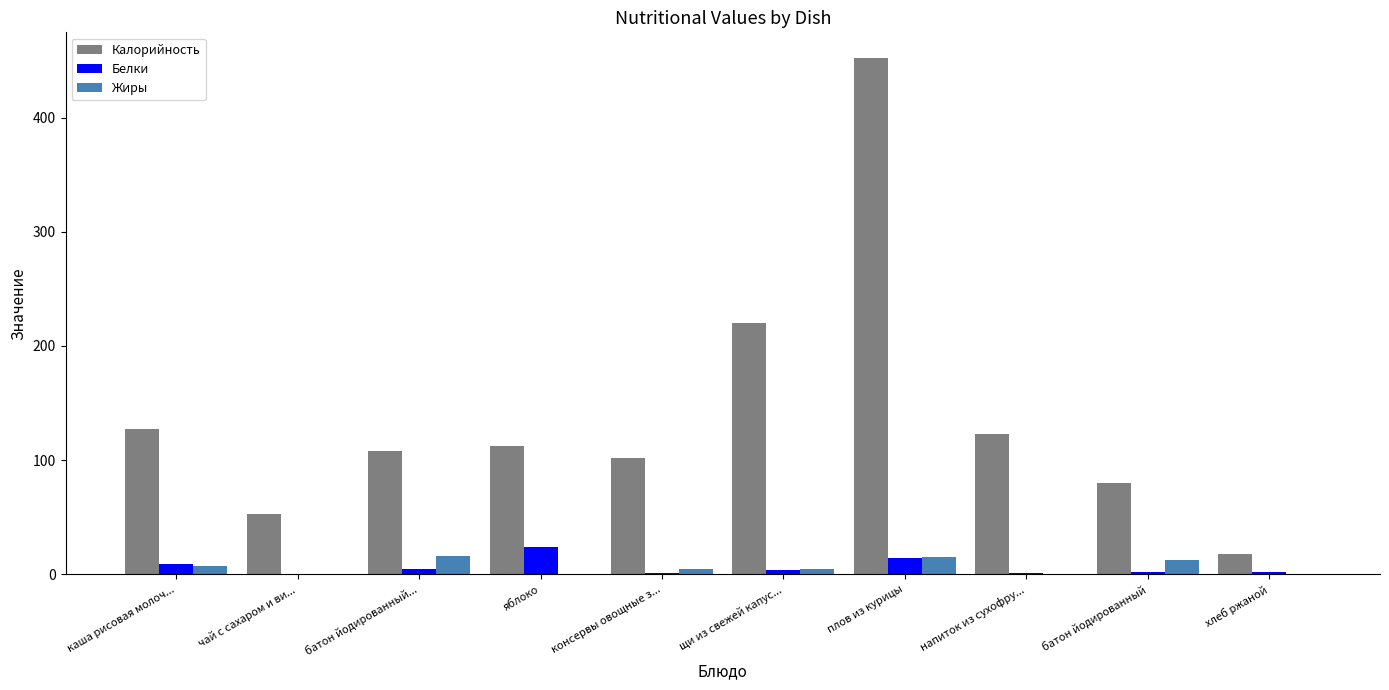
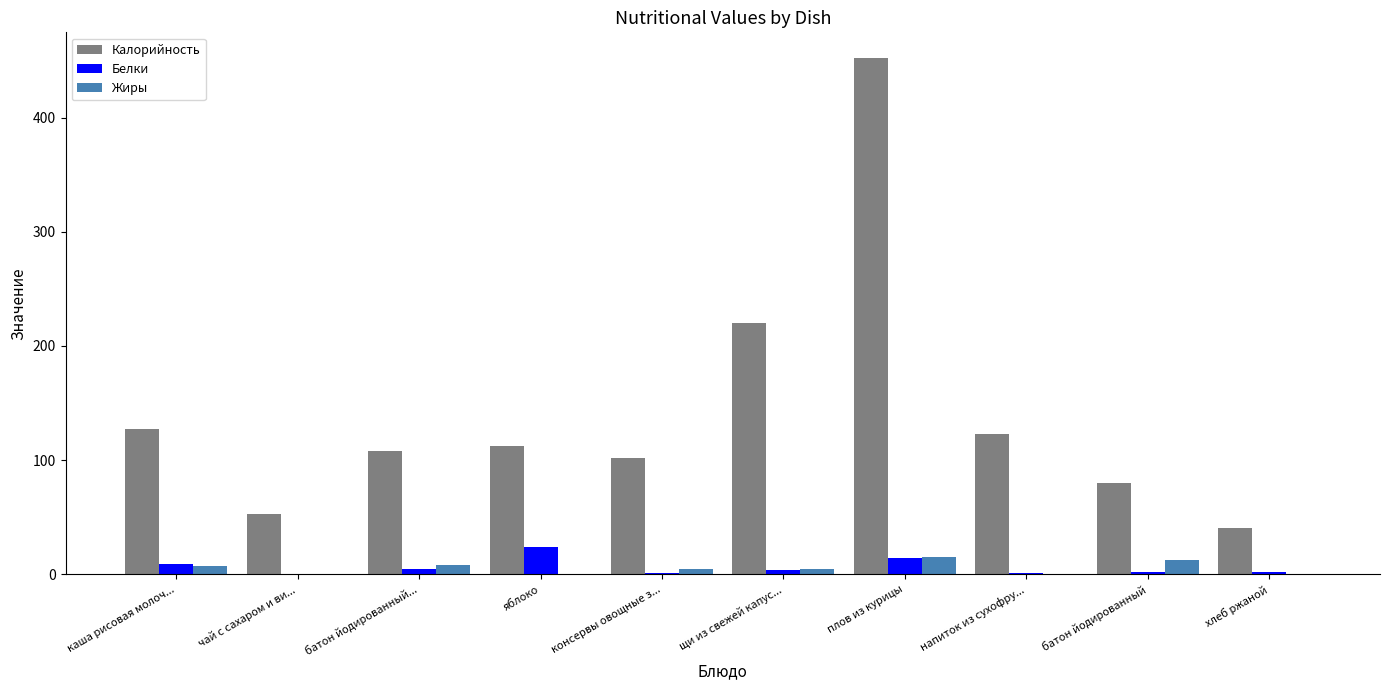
  {
    "Калорийность": {
      "каша рисовая молоч...": 128,
      "чай с сахаром и ви...": 53,
      "батон йодированный...": 108,
      "яблоко": 112,
      "консервы овощные з...": 102,
      "щи из свежей капус...": 220,
      "плов из курицы": 452,
      "напиток из сухофру...": 123,
      "батон йодированный": 80,
-     "хлеб ржаной": 18
+     "хлеб ржаной": 41
    },
    "Белки": {
      "каша рисовая молоч...": 9,
      "батон йодированный...": 5,
      "яблоко": 24,
      "щи из свежей капус...": 4,
      "плов из курицы": 14
    },
    "Жиры": {
      "каша рисовая молоч...": 7,
      "чай с сахаром и ви...": 0,
-     "батон йодированный...": 16,
+     "батон йодированный...": 8,
      "консервы овощные з...": 5,
      "щи из свежей капус...": 5,
      "плов из курицы": 15,
      "батон йодированный": 12
    }
  }
